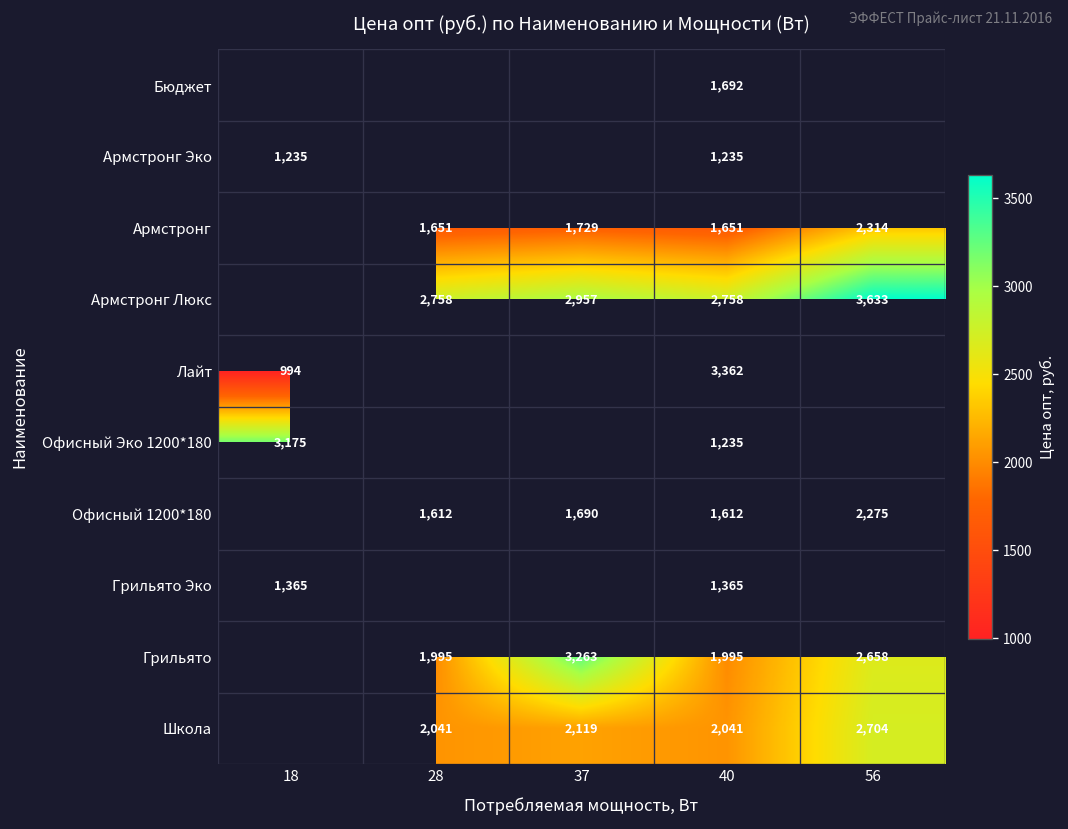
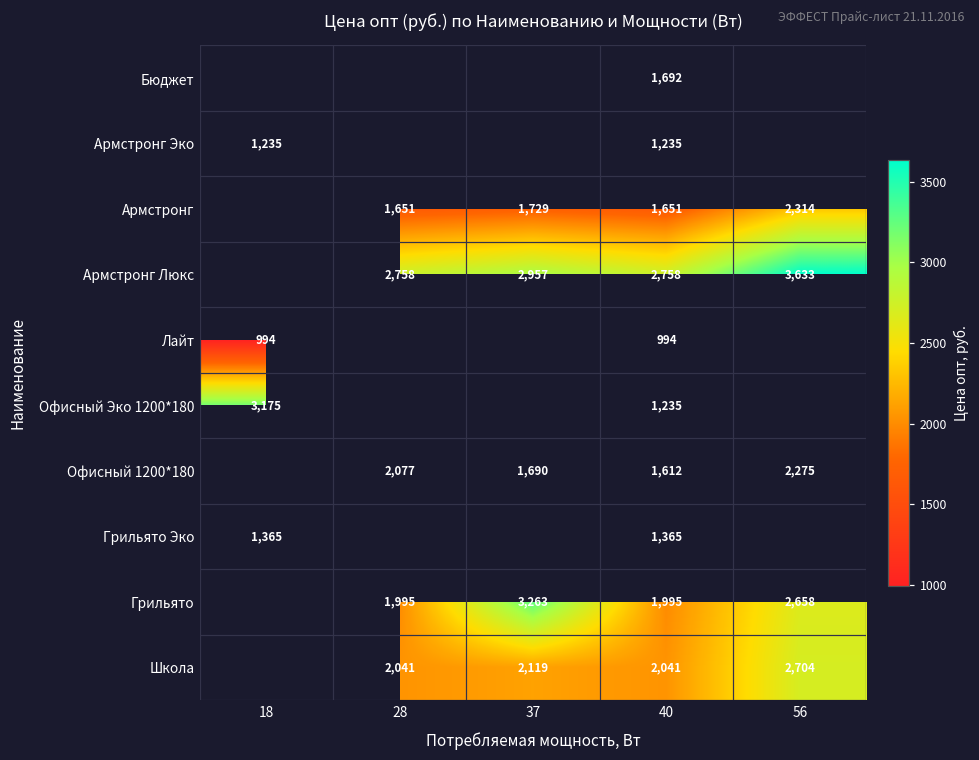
  {
    "Бюджет": {
      "40": "1,692"
    },
    "Армстронг Эко": {
      "18": "1,235",
      "40": "1,235"
    },
    "Армстронг": {
      "28": "1,651",
      "37": "1,729",
      "40": "1,651",
      "56": "2,314"
    },
    "Армстронг Люкс": {
      "28": "2,758",
      "37": "2,957",
      "40": "2,758",
      "56": "3,633"
    },
    "Лайт": {
      "18": "994",
-     "40": "3,362"
+     "40": "994"
    },
    "Офисный Эко 1200*180": {
      "18": "3,175",
      "40": "1,235"
    },
    "Офисный 1200*180": {
-     "28": "1,612",
+     "28": "2,077",
      "37": "1,690",
      "40": "1,612",
      "56": "2,275"
    },
    "Грильято Эко": {
      "18": "1,365",
      "40": "1,365"
    },
    "Грильято": {
      "28": "1,995",
      "37": "3,263",
      "40": "1,995",
      "56": "2,658"
    },
    "Школа": {
      "28": "2,041",
      "37": "2,119",
      "40": "2,041",
      "56": "2,704"
    }
  }
